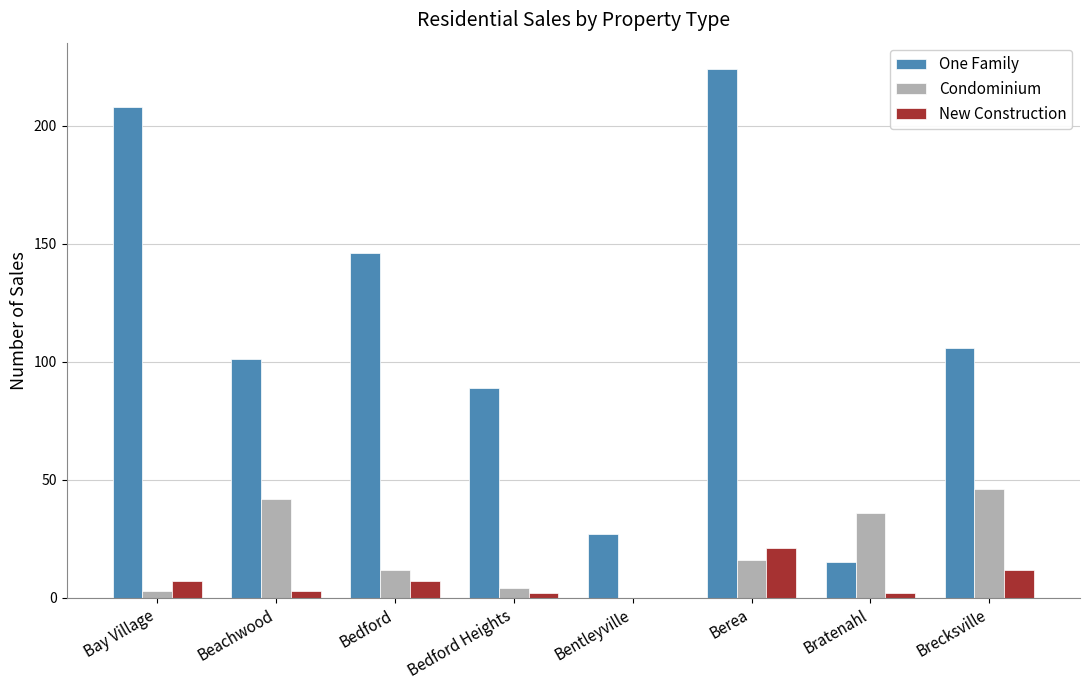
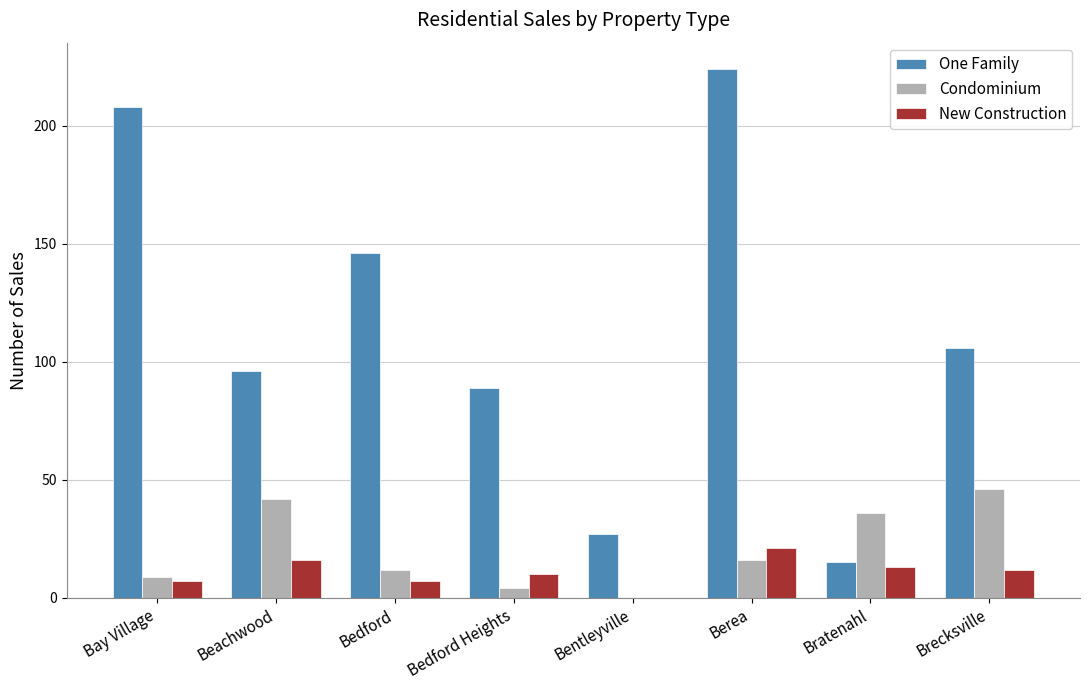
  {
    "One Family": {
      "Bay Village": 208,
-     "Beachwood": 101,
+     "Beachwood": 96,
      "Bedford": 146,
      "Bedford Heights": 89,
      "Bentleyville": 27,
      "Berea": 224,
      "Bratenahl": 15,
      "Brecksville": 106
    },
    "Condominium": {
-     "Bay Village": 3,
+     "Bay Village": 9,
      "Beachwood": 42,
      "Bedford": 12,
      "Bedford Heights": 4,
      "Bentleyville": 0,
      "Berea": 16,
      "Bratenahl": 36,
      "Brecksville": 46
    },
    "New Construction": {
      "Bay Village": 7,
-     "Beachwood": 3,
+     "Beachwood": 16,
      "Bedford": 7,
-     "Bedford Heights": 2,
+     "Bedford Heights": 10,
      "Bentleyville": 0,
      "Berea": 21,
-     "Bratenahl": 2,
+     "Bratenahl": 13,
      "Brecksville": 12
    }
  }
